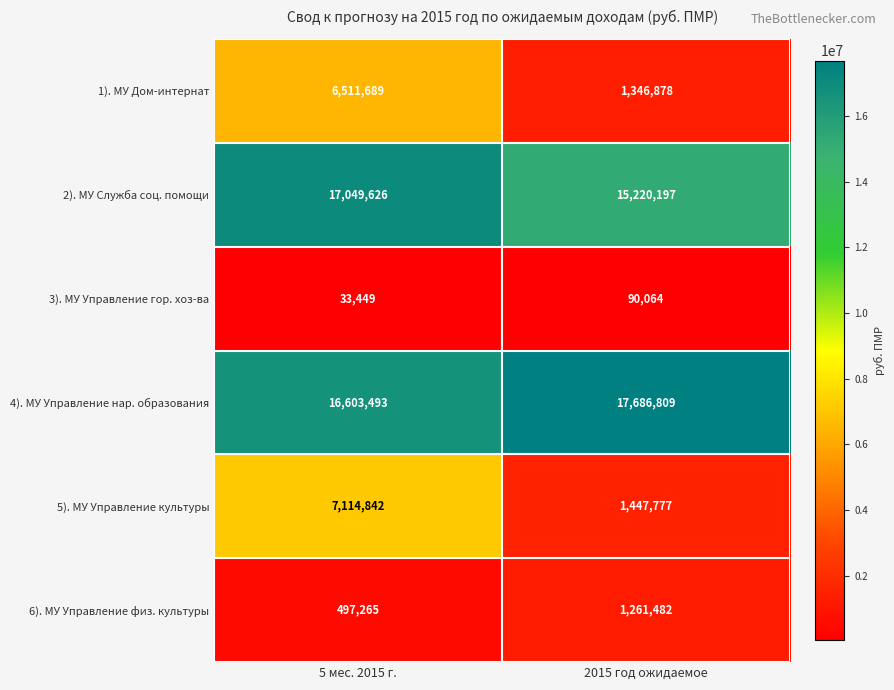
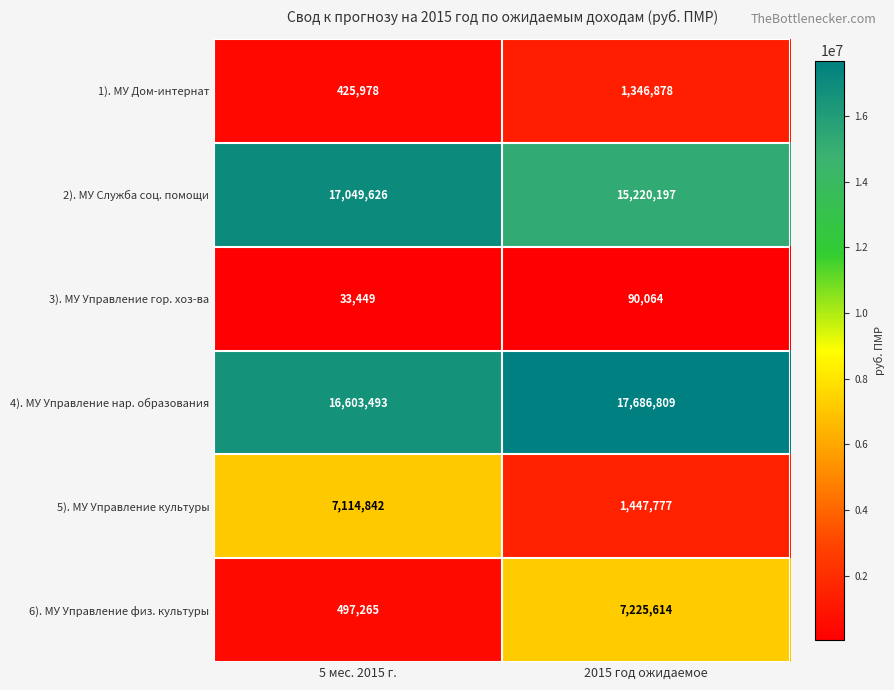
  {
    "1). МУ Дом-интернат": {
-     "5 мес. 2015 г.": "6,511,689",
+     "5 мес. 2015 г.": "425,978",
      "2015 год ожидаемое": "1,346,878"
    },
    "2). МУ Служба соц. помощи": {
      "5 мес. 2015 г.": "17,049,626",
      "2015 год ожидаемое": "15,220,197"
    },
    "3). МУ Управление гор. хоз-ва": {
      "5 мес. 2015 г.": "33,449",
      "2015 год ожидаемое": "90,064"
    },
    "4). МУ Управление нар. образования": {
      "5 мес. 2015 г.": "16,603,493",
      "2015 год ожидаемое": "17,686,809"
    },
    "5). МУ Управление культуры": {
      "5 мес. 2015 г.": "7,114,842",
      "2015 год ожидаемое": "1,447,777"
    },
    "6). МУ Управление физ. культуры": {
      "5 мес. 2015 г.": "497,265",
-     "2015 год ожидаемое": "1,261,482"
+     "2015 год ожидаемое": "7,225,614"
    }
  }
